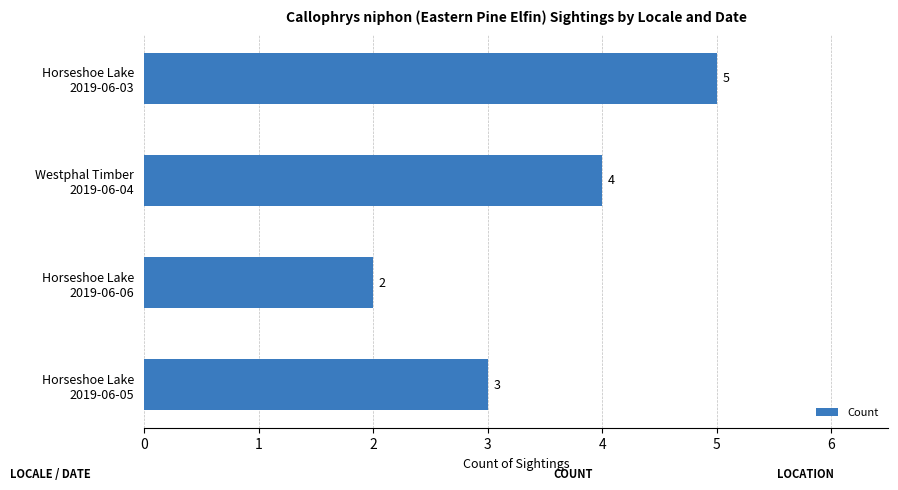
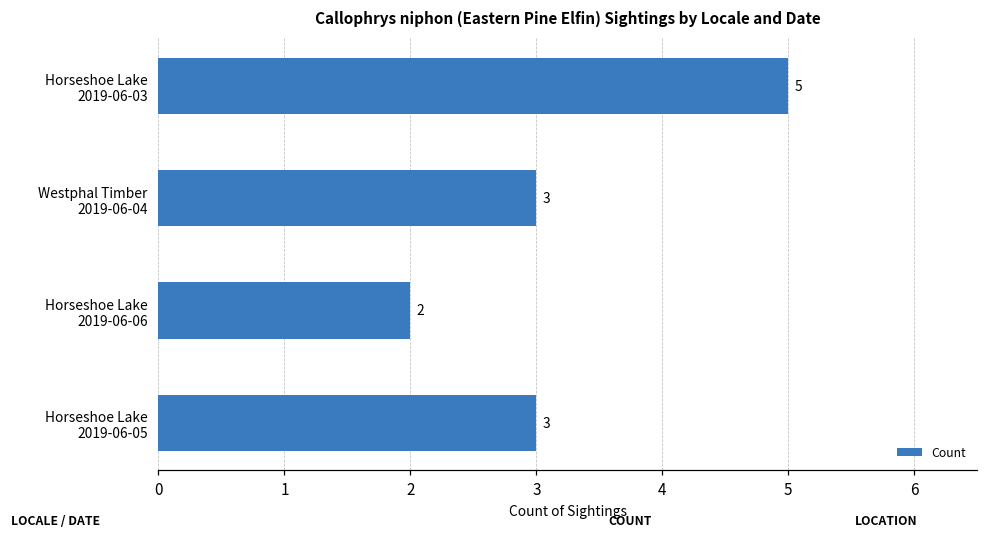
  {
    "Horseshoe Lake 2019-06-03": 5,
-   "Westphal Timber 2019-06-04": 4,
+   "Westphal Timber 2019-06-04": 3,
    "Horseshoe Lake 2019-06-06": 2,
    "Horseshoe Lake 2019-06-05": 3
  }
